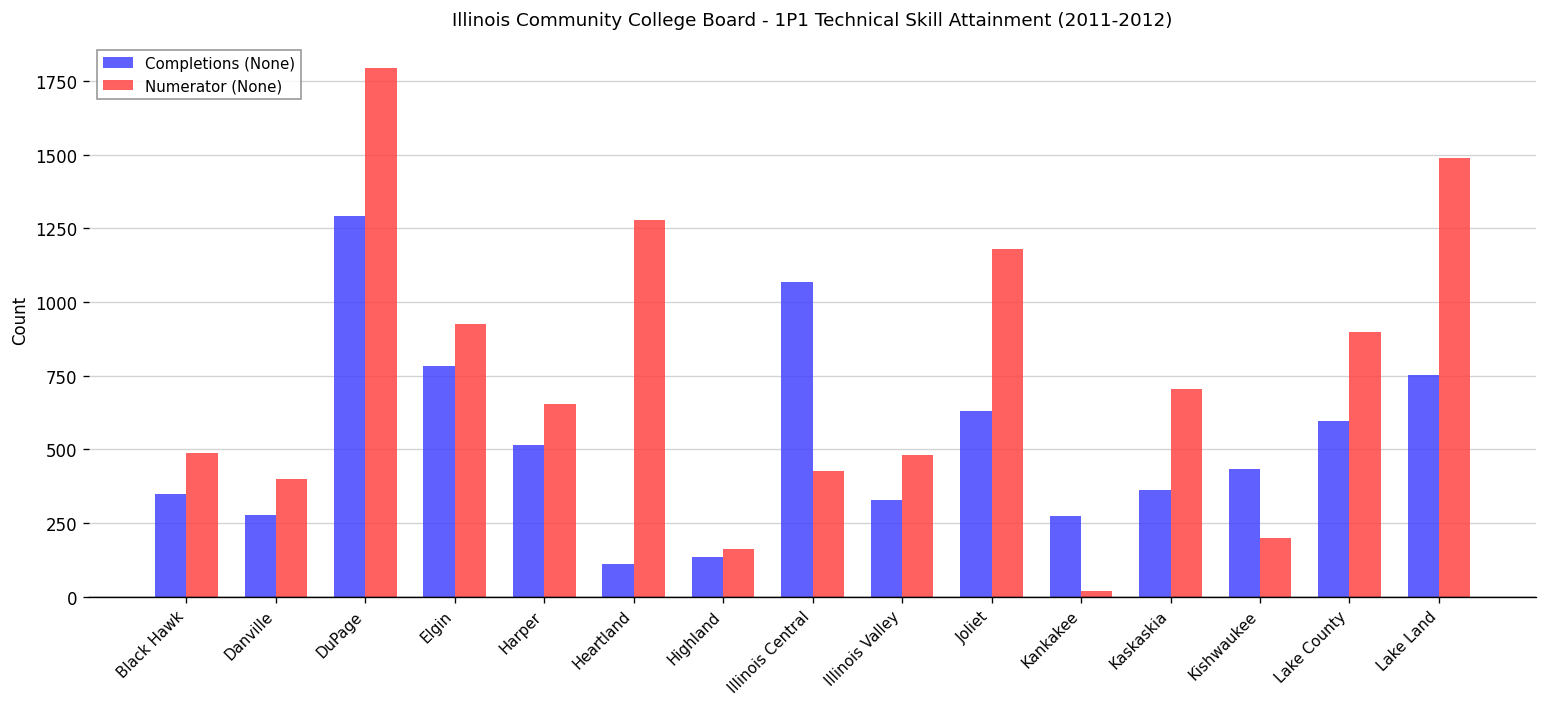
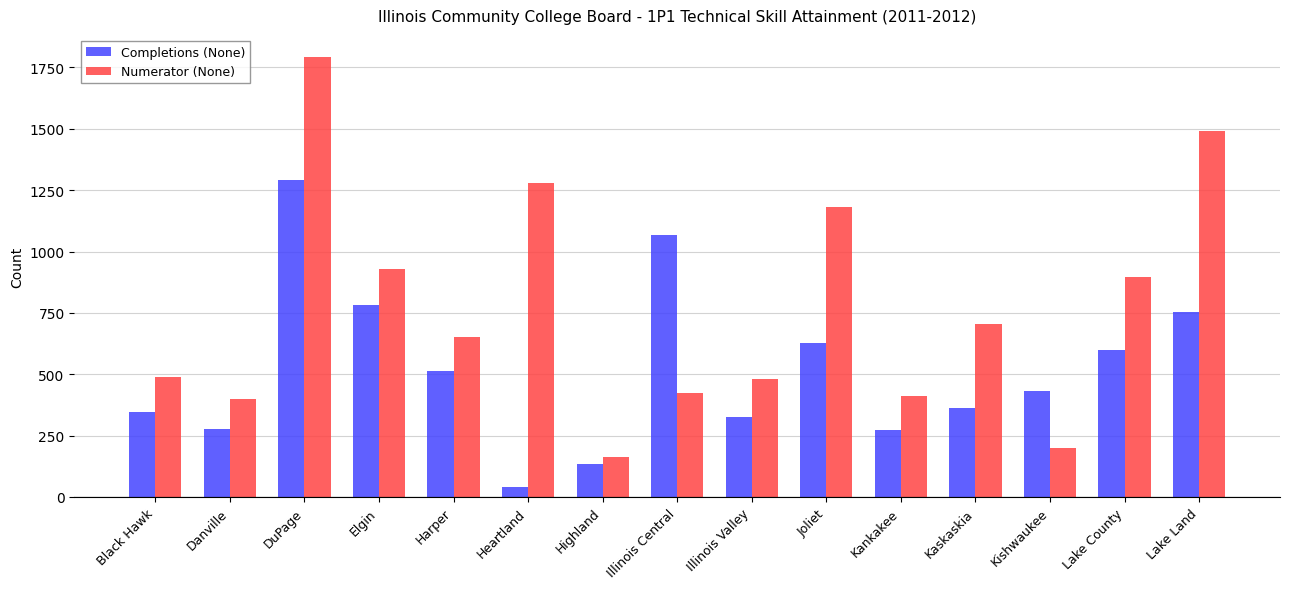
  {
    "Completions (None)": {
      "Black Hawk": 350,
      "Danville": 280,
      "DuPage": 1290,
      "Elgin": 780,
      "Harper": 510,
-     "Heartland": 110,
+     "Heartland": 40,
      "Highland": 140,
      "Illinois Central": 1070,
      "Illinois Valley": 330,
      "Joliet": 630,
      "Kankakee": 270,
      "Kaskaskia": 360,
      "Kishwaukee": 430,
      "Lake County": 600,
      "Lake Land": 750
    },
    "Numerator (None)": {
      "Black Hawk": 490,
      "Danville": 400,
      "DuPage": 1790,
      "Elgin": 930,
      "Harper": 650,
      "Heartland": 1280,
      "Highland": 160,
      "Illinois Central": 430,
      "Illinois Valley": 480,
      "Joliet": 1180,
-     "Kankakee": 20,
+     "Kankakee": 410,
      "Kaskaskia": 700,
      "Kishwaukee": 200,
      "Lake County": 900,
      "Lake Land": 1490
    }
  }
